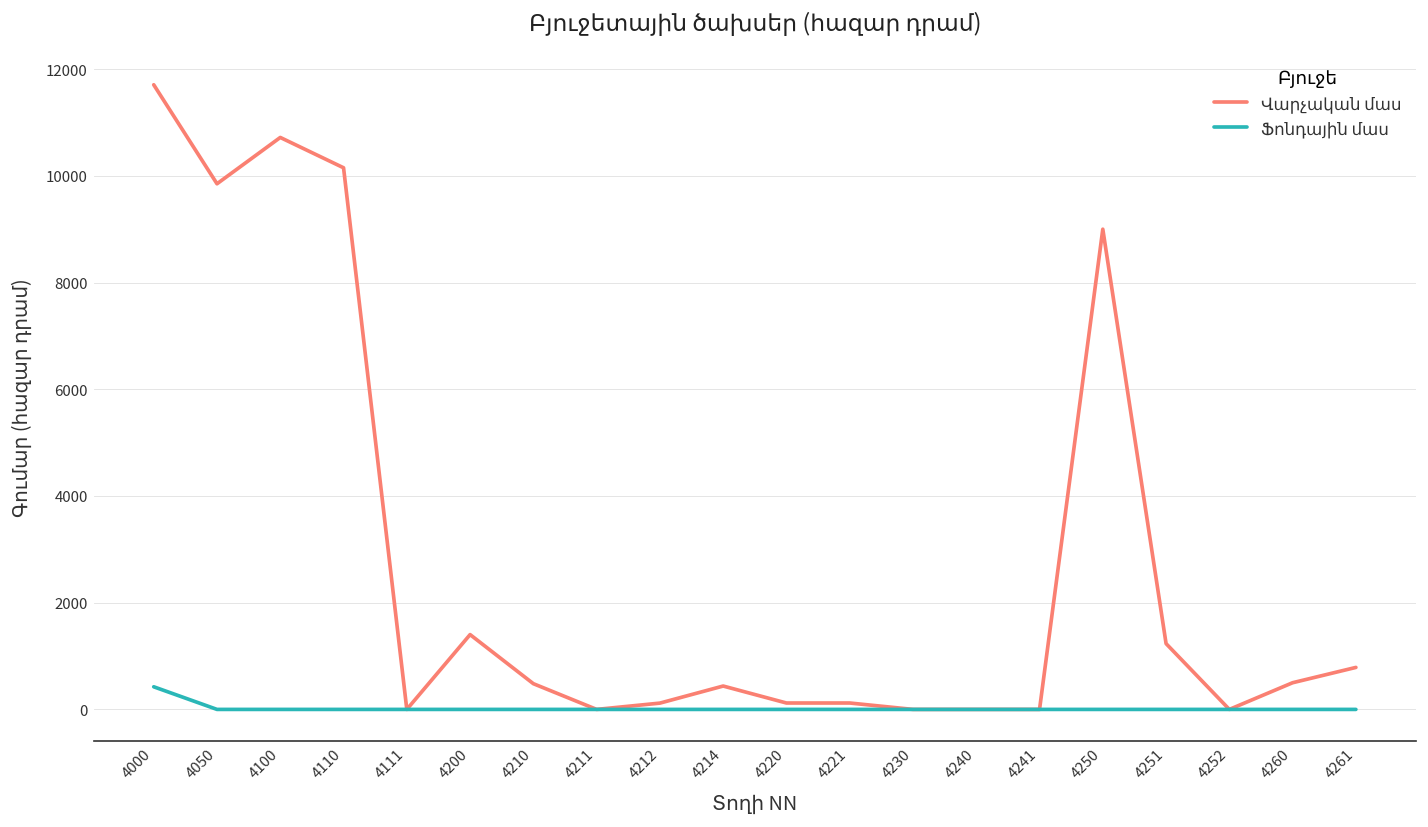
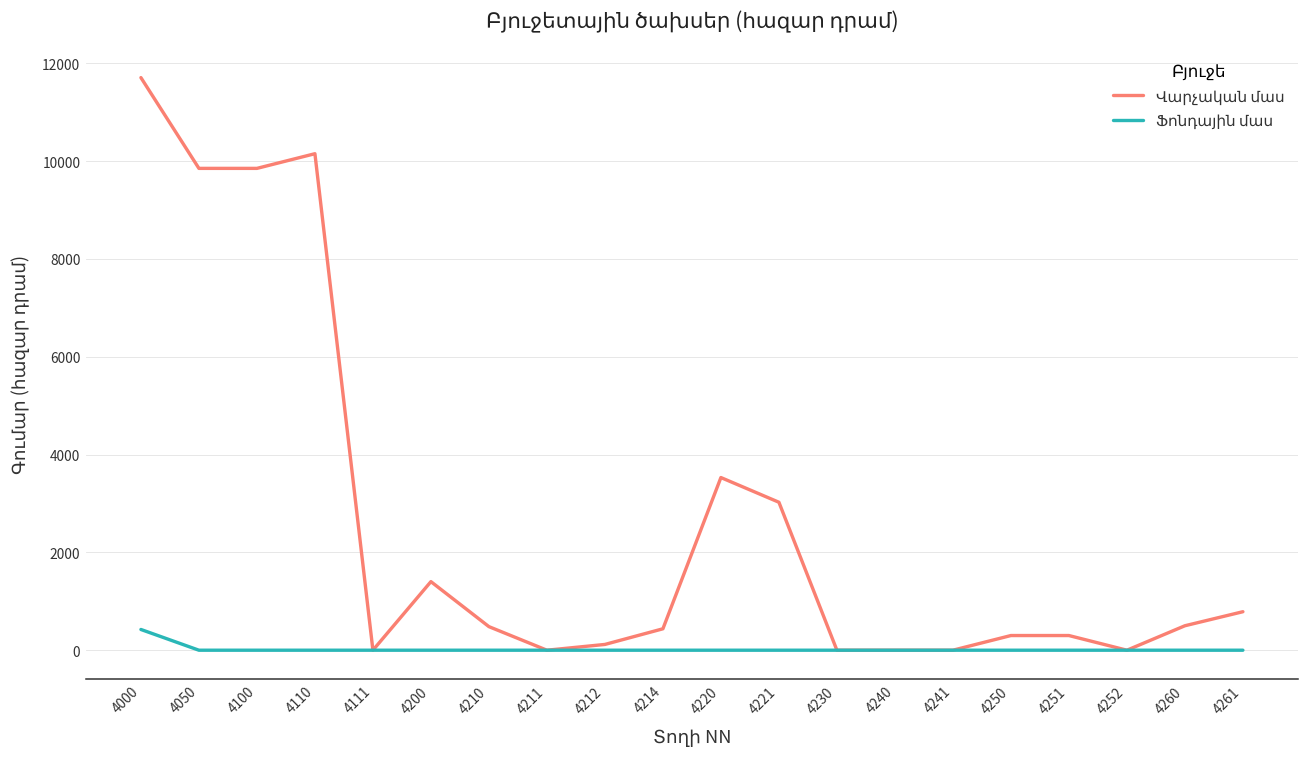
  {
    "Վարչական մաս": {
      "4000": 11700,
      "4050": 9900,
-     "4100": 10700,
+     "4100": 9900,
      "4110": 10200,
      "4200": 1400,
      "4210": 500,
      "4212": 100,
      "4214": 400,
-     "4220": 100,
-     "4221": 100,
-     "4250": 9000,
-     "4251": 1200,
+     "4220": 3500,
+     "4221": 3000,
+     "4250": 300,
+     "4251": 300,
      "4260": 500,
      "4261": 800
    },
    "Ֆոնդային մաս": {
      "4000": 400,
      "4050": 0,
      "4100": 0,
      "4110": 0,
      "4200": 0,
      "4210": 0,
      "4212": 0,
      "4214": 0,
      "4220": 0,
      "4221": 0,
      "4250": 0,
      "4251": 0,
      "4260": 0,
      "4261": 0
    }
  }
